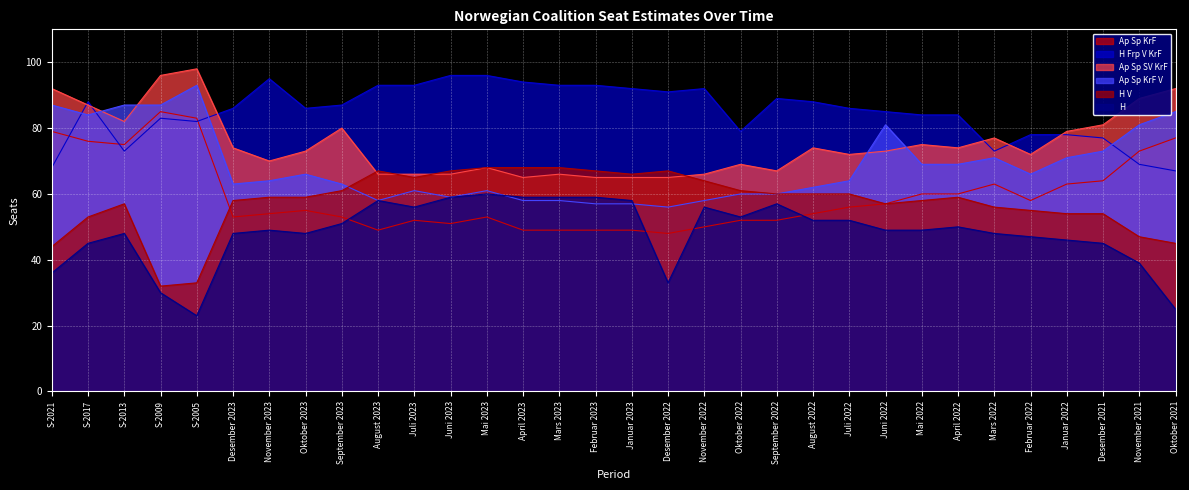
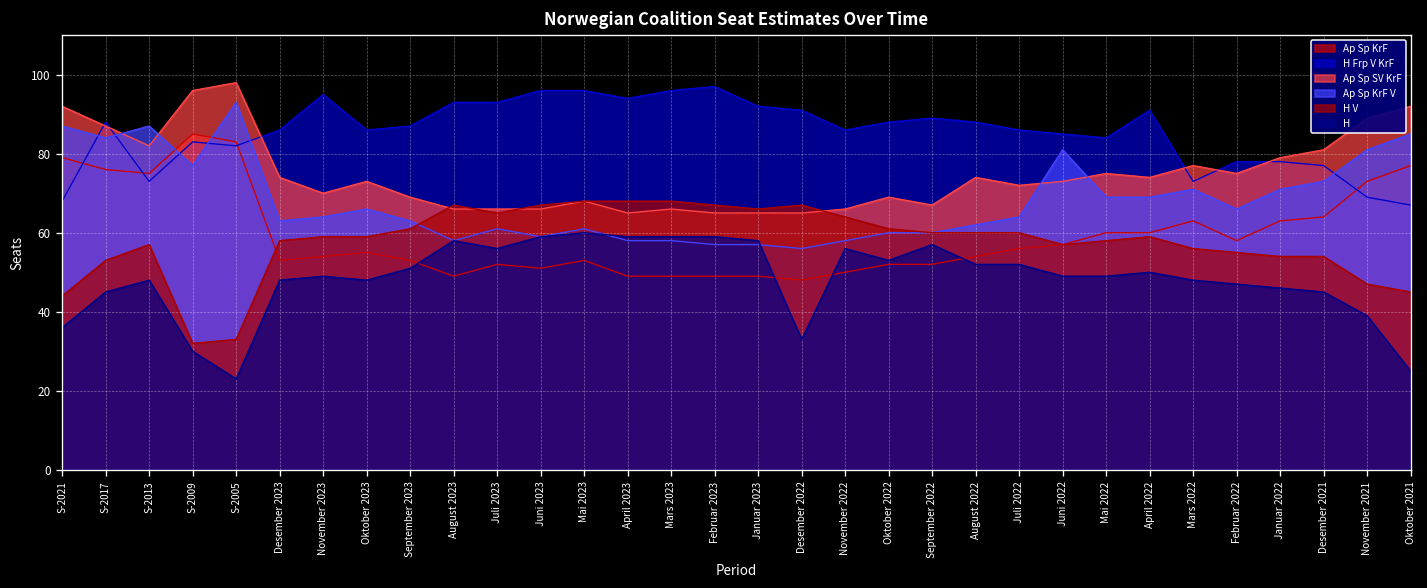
  {
    "H Frp V KrF": {
      "S-2021": 68,
      "S-2017": 88,
      "S-2013": 73,
      "S-2009": 83,
      "S-2005": 82,
      "Desember 2023": 86,
      "November 2023": 95,
      "Oktober 2023": 86,
      "September 2023": 87,
      "August 2023": 93,
      "Juli 2023": 93,
      "Juni 2023": 96,
      "Mai 2023": 96,
      "April 2023": 94,
-     "Mars 2023": 93,
-     "Februar 2023": 93,
+     "Mars 2023": 96,
+     "Februar 2023": 97,
      "Januar 2023": 92,
      "Desember 2022": 91,
-     "November 2022": 92,
-     "Oktober 2022": 79,
+     "November 2022": 86,
+     "Oktober 2022": 88,
      "September 2022": 89,
      "August 2022": 88,
      "Juli 2022": 86,
      "Juni 2022": 85,
      "Mai 2022": 84,
-     "April 2022": 84,
+     "April 2022": 91,
      "Mars 2022": 73,
      "Februar 2022": 78,
      "Januar 2022": 78,
      "Desember 2021": 77,
      "November 2021": 69,
      "Oktober 2021": 67
    },
    "Ap Sp SV KrF": {
      "S-2021": 92,
      "S-2017": 87,
      "S-2013": 82,
      "S-2009": 96,
      "S-2005": 98,
      "Desember 2023": 74,
      "November 2023": 70,
      "Oktober 2023": 73,
-     "September 2023": 80,
+     "September 2023": 69,
      "August 2023": 66,
      "Juli 2023": 66,
      "Juni 2023": 66,
      "April 2023": 65,
      "Mars 2023": 66,
      "Februar 2023": 65,
      "Januar 2023": 65,
      "Desember 2022": 65,
      "November 2022": 66,
      "Oktober 2022": 69,
      "September 2022": 67,
      "August 2022": 74,
      "Juli 2022": 72,
      "Juni 2022": 73,
      "Mai 2022": 75,
      "April 2022": 74,
      "Mars 2022": 77,
-     "Februar 2022": 72,
+     "Februar 2022": 75,
      "Januar 2022": 79,
      "Desember 2021": 81,
      "Oktober 2021": 92
    },
    "Ap Sp KrF V": {
      "S-2021": 87,
      "S-2017": 84,
      "S-2013": 87,
-     "S-2009": 87,
+     "S-2009": 77,
      "S-2005": 93,
      "Desember 2023": 63,
      "November 2023": 64,
      "Oktober 2023": 66,
      "September 2023": 63,
      "Juli 2023": 61,
      "Mai 2023": 61,
      "April 2023": 58,
      "Mars 2023": 58,
      "Februar 2023": 57,
      "Januar 2023": 57,
      "Desember 2022": 56,
      "November 2022": 58,
      "Oktober 2022": 60,
      "August 2022": 62,
      "Juli 2022": 64,
      "Juni 2022": 81,
      "Mai 2022": 69,
      "April 2022": 69,
      "Mars 2022": 71,
      "Februar 2022": 66,
      "Januar 2022": 71,
      "Desember 2021": 73,
      "November 2021": 81,
      "Oktober 2021": 85
    },
    "H": {
      "S-2021": 36,
      "S-2017": 45,
      "S-2013": 48,
      "S-2009": 30,
      "S-2005": 23,
      "Desember 2023": 48,
      "November 2023": 49,
      "Oktober 2023": 48,
      "September 2023": 51,
      "Juli 2023": 56,
      "Mai 2023": 60,
      "April 2023": 59,
      "Mars 2023": 59,
      "Februar 2023": 59,
      "Januar 2023": 58,
      "Desember 2022": 33,
      "November 2022": 56,
      "Oktober 2022": 53,
      "September 2022": 57,
      "August 2022": 52,
      "Juli 2022": 52,
      "Juni 2022": 49,
      "Mai 2022": 49,
      "April 2022": 50,
      "Mars 2022": 48,
      "Februar 2022": 47,
      "Januar 2022": 46,
      "Desember 2021": 45,
      "November 2021": 39,
      "Oktober 2021": 25
    }
  }
